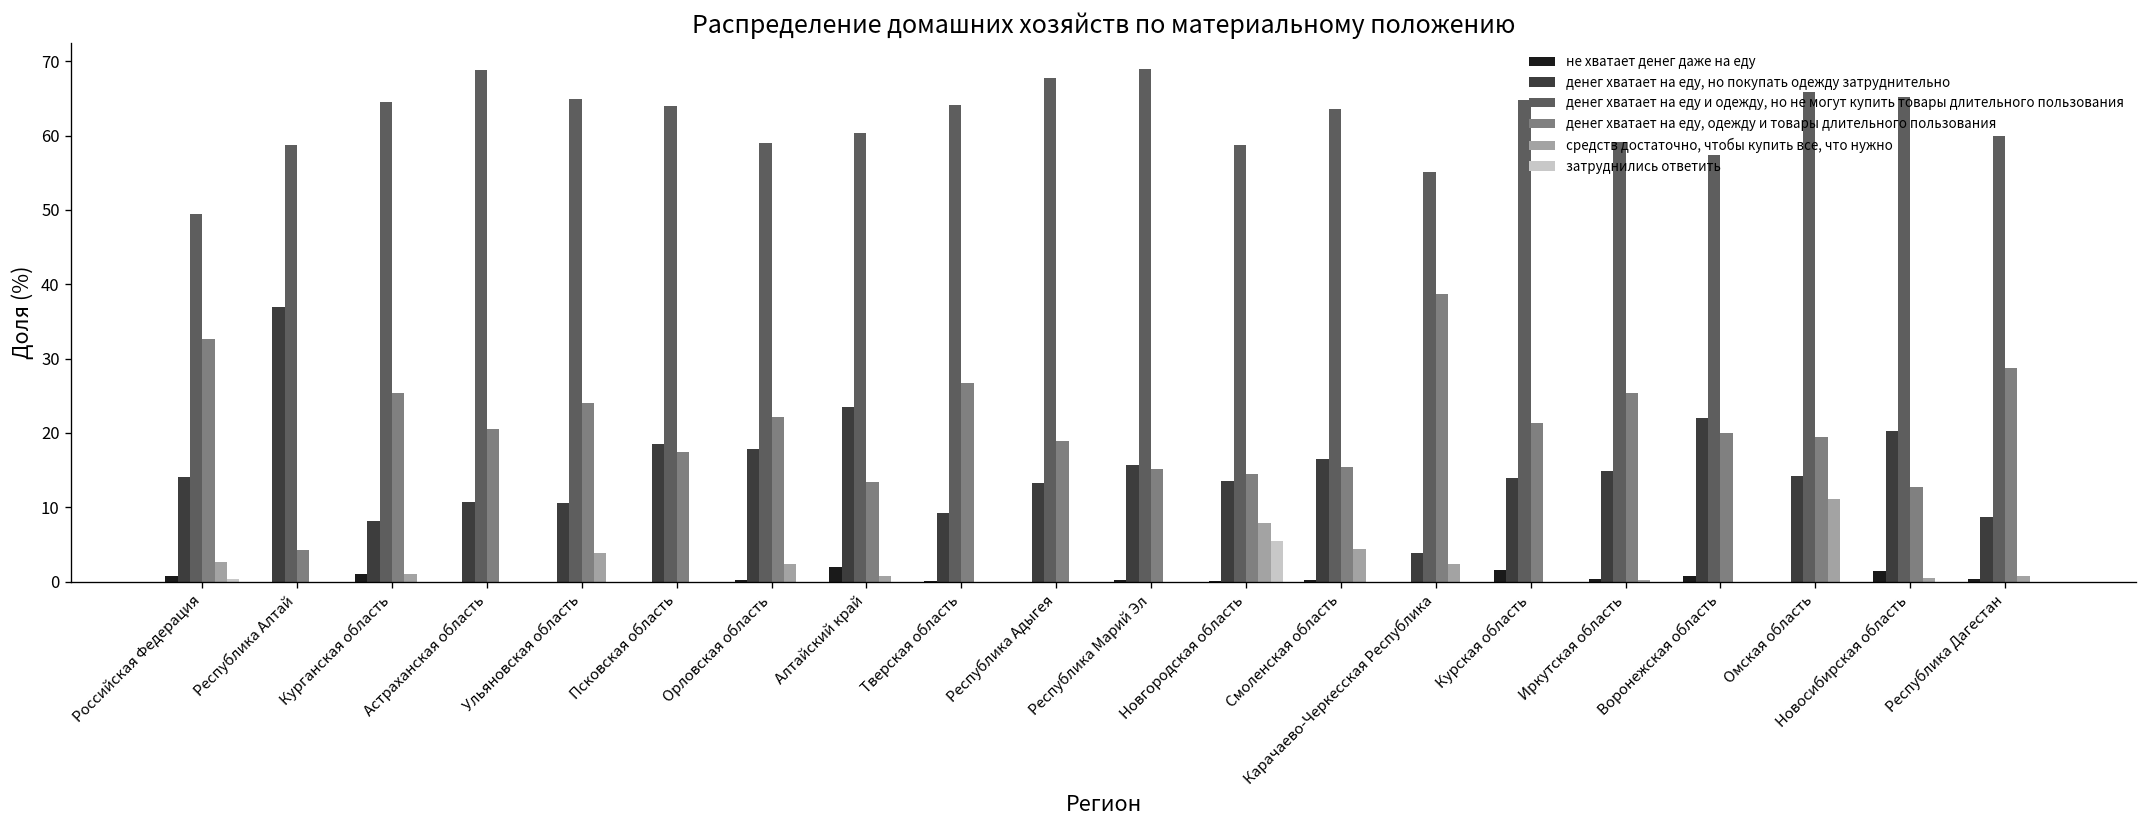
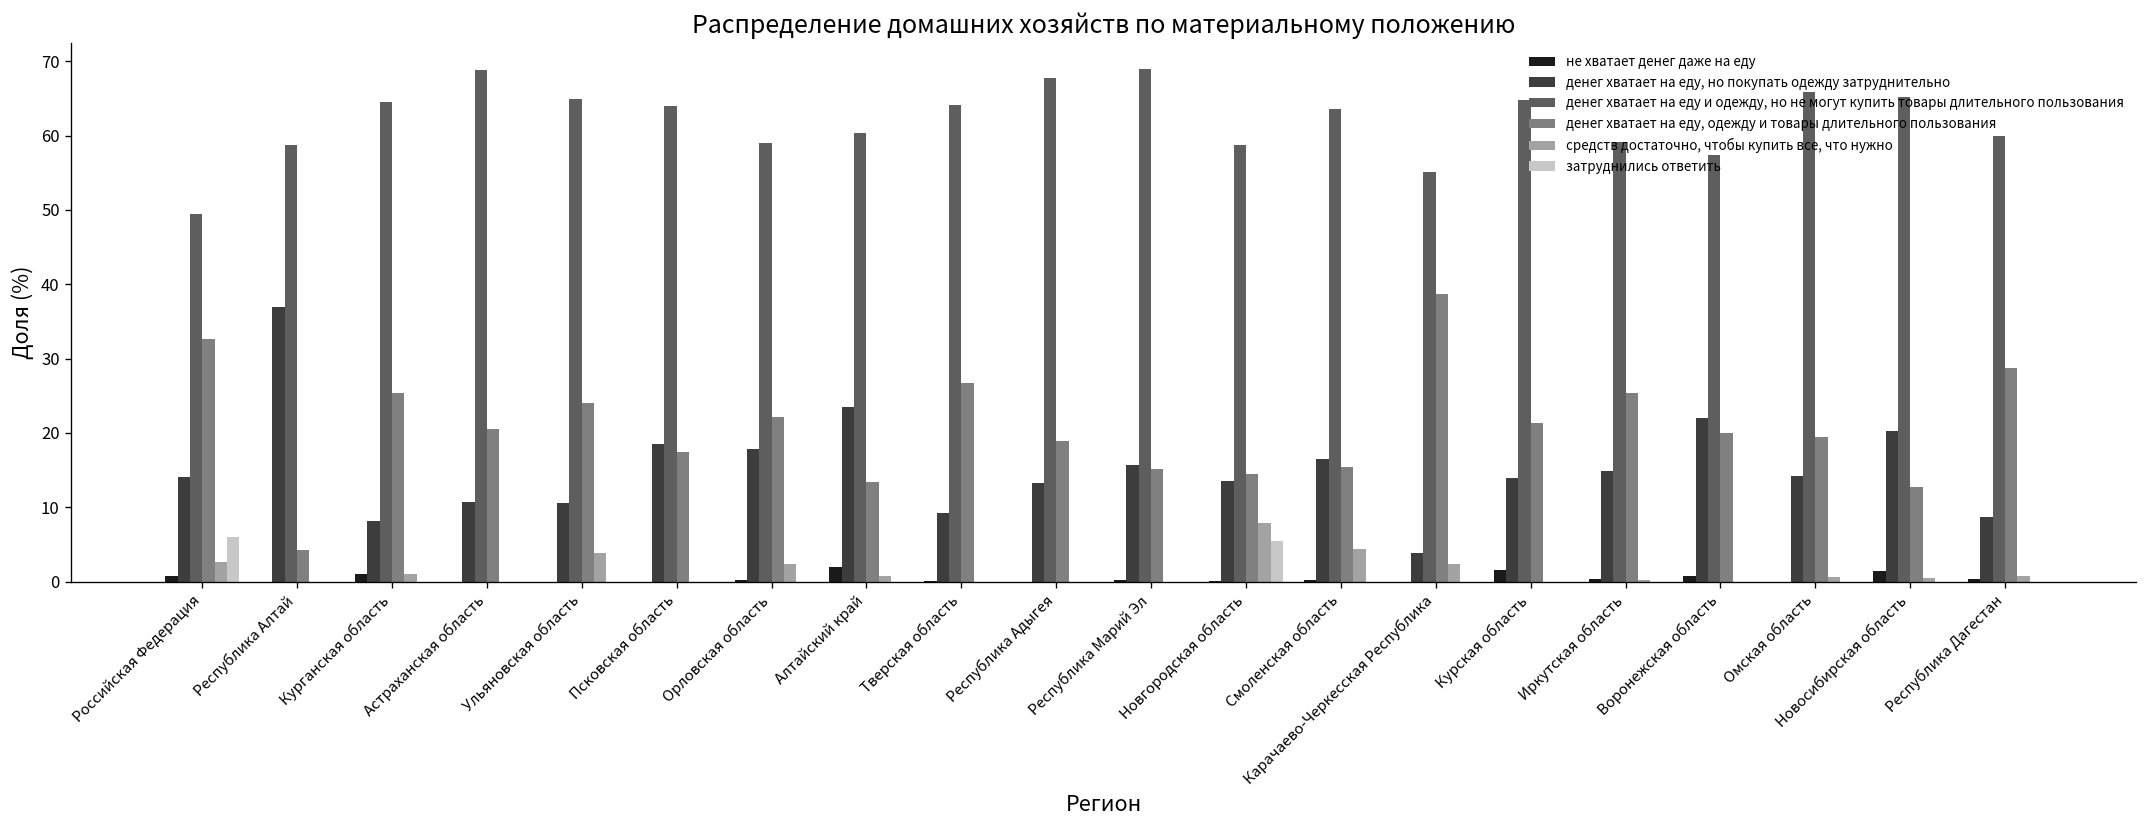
  {
    "не хватает денег даже на еду": {
      "Российская Федерация": 1,
      "Республика Алтай": 0,
      "Курганская область": 1,
      "Астраханская область": 0,
      "Ульяновская область": 0,
      "Псковская область": 0,
      "Алтайский край": 2,
      "Республика Адыгея": 0,
      "Карачаево-Черкесская Республика": 0,
      "Курская область": 2,
      "Воронежская область": 1,
      "Омская область": 0,
      "Новосибирская область": 1
    },
    "средств достаточно, чтобы купить все, что нужно": {
      "Российская Федерация": 3,
      "Республика Алтай": 0,
      "Курганская область": 1,
      "Астраханская область": 0,
      "Ульяновская область": 4,
      "Псковская область": 0,
      "Орловская область": 2,
      "Алтайский край": 1,
      "Тверская область": 0,
      "Республика Адыгея": 0,
      "Республика Марий Эл": 0,
      "Новгородская область": 8,
      "Смоленская область": 4,
      "Карачаево-Черкесская Республика": 2,
      "Курская область": 0,
      "Воронежская область": 0,
-     "Омская область": 11,
+     "Омская область": 1,
      "Новосибирская область": 0,
      "Республика Дагестан": 1
    },
    "затруднились ответить": {
-     "Российская Федерация": 0,
+     "Российская Федерация": 6,
      "Республика Алтай": 0,
      "Курганская область": 0,
      "Астраханская область": 0,
      "Ульяновская область": 0,
      "Псковская область": 0,
      "Орловская область": 0,
      "Алтайский край": 0,
      "Тверская область": 0,
      "Республика Адыгея": 0,
      "Республика Марий Эл": 0,
      "Новгородская область": 5,
      "Смоленская область": 0,
      "Карачаево-Черкесская Республика": 0,
      "Курская область": 0,
      "Иркутская область": 0,
      "Воронежская область": 0,
      "Омская область": 0,
      "Новосибирская область": 0,
      "Республика Дагестан": 0
    }
  }
